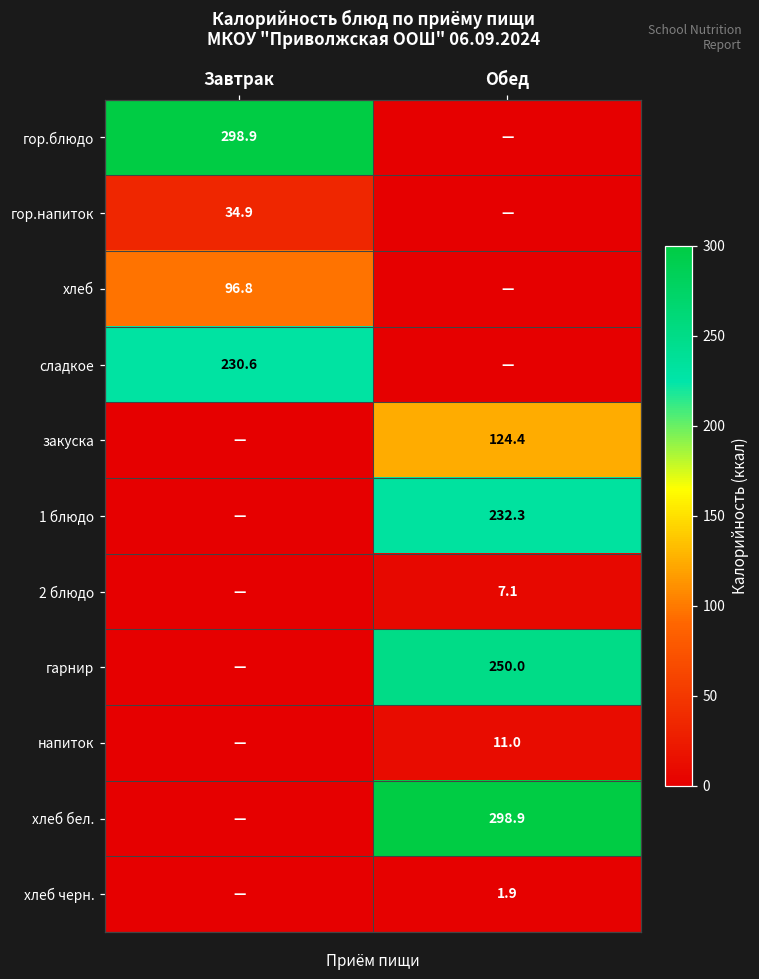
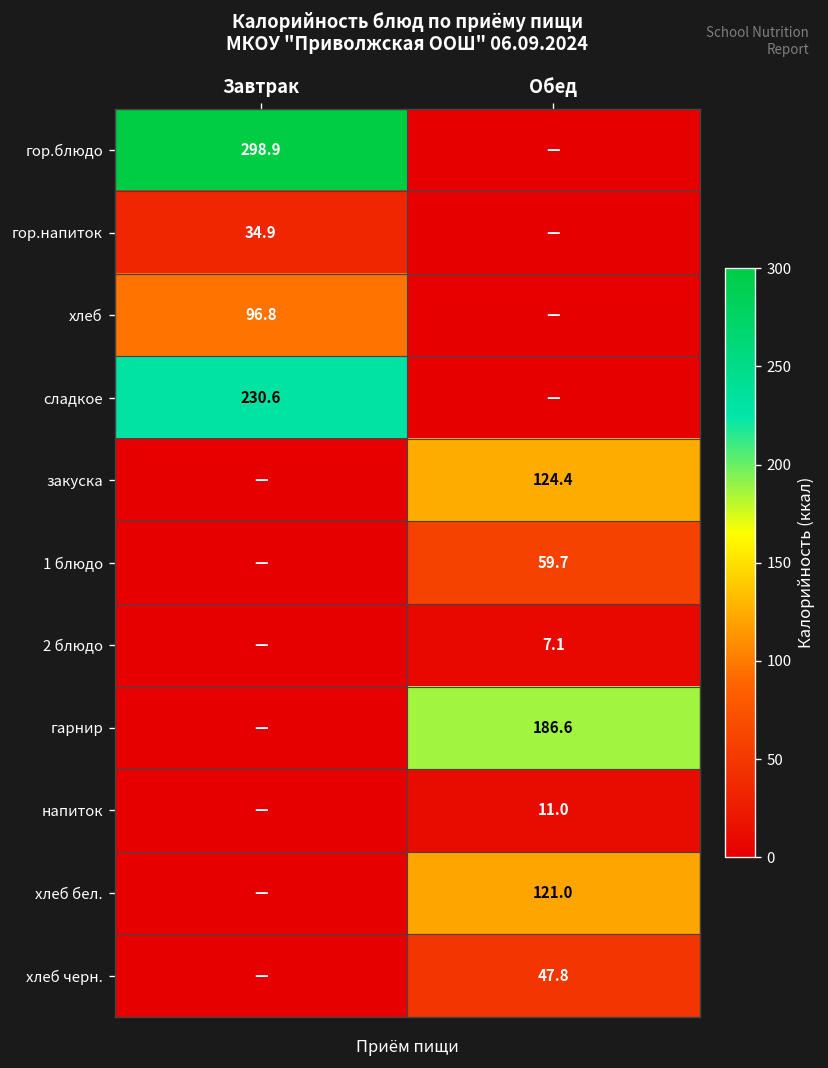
  {
    "гор.блюдо": {
      "Завтрак": 298.9
    },
    "гор.напиток": {
      "Завтрак": 34.9
    },
    "хлеб": {
      "Завтрак": 96.8
    },
    "сладкое": {
      "Завтрак": 230.6
    },
    "закуска": {
      "Обед": 124.4
    },
    "1 блюдо": {
-     "Обед": 232.3
+     "Обед": 59.7
    },
    "2 блюдо": {
      "Обед": 7.1
    },
    "гарнир": {
-     "Обед": 250.0
+     "Обед": 186.6
    },
    "напиток": {
      "Обед": 11.0
    },
    "хлеб бел.": {
-     "Обед": 298.9
+     "Обед": 121.0
    },
    "хлеб черн.": {
-     "Обед": 1.9
+     "Обед": 47.8
    }
  }
